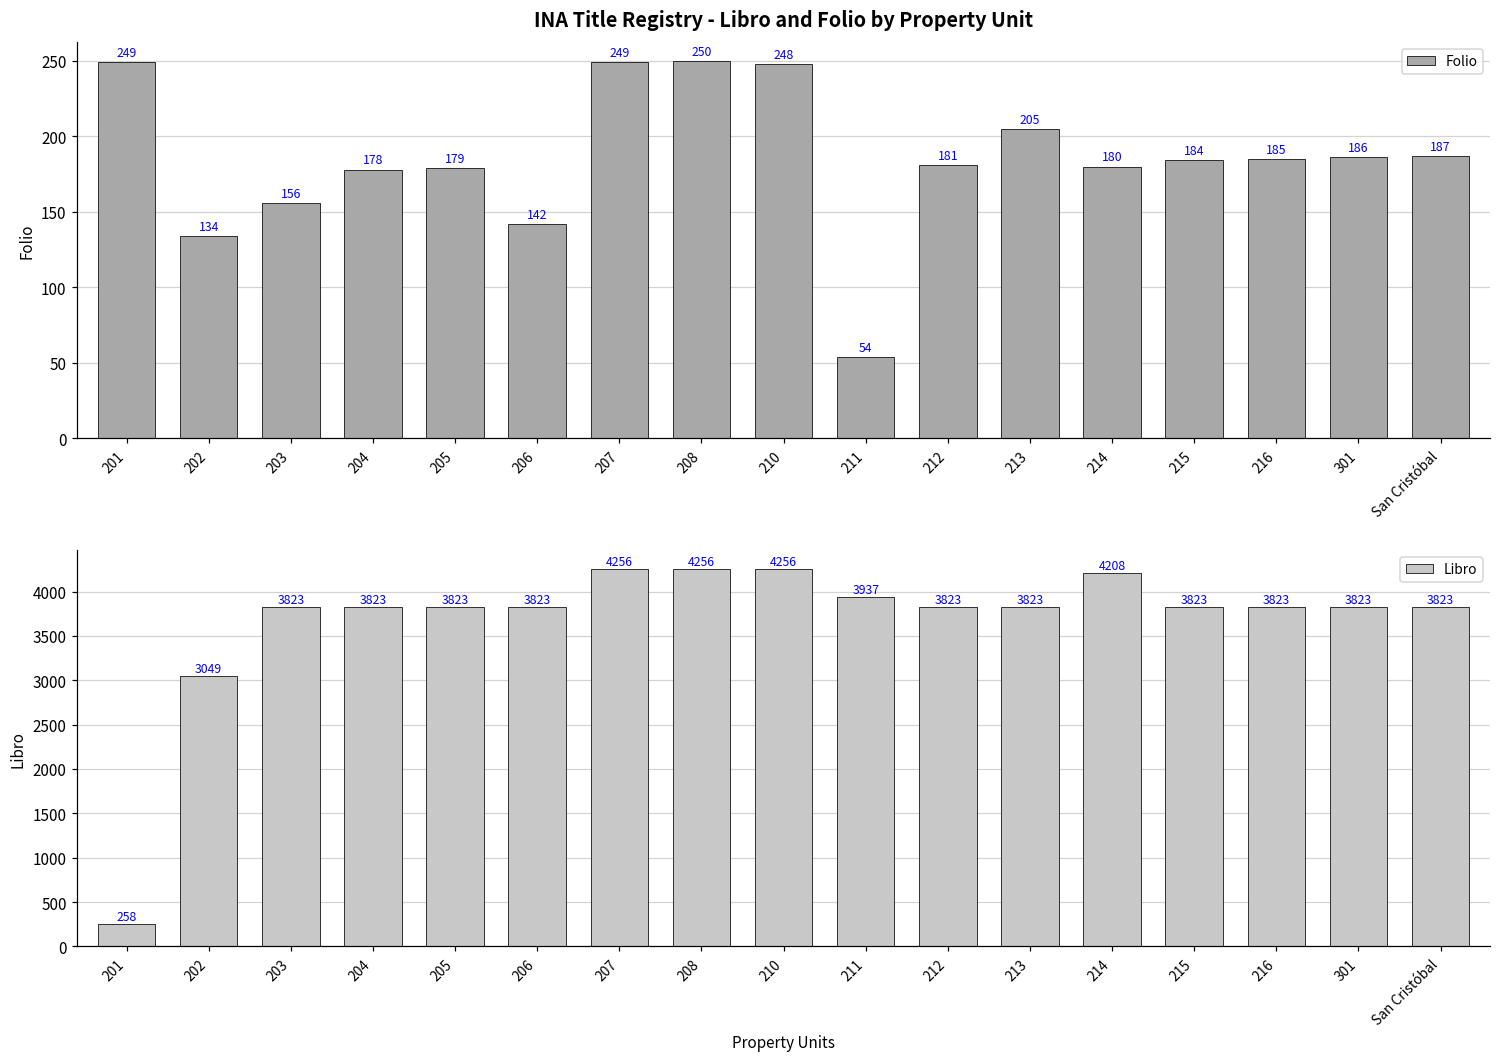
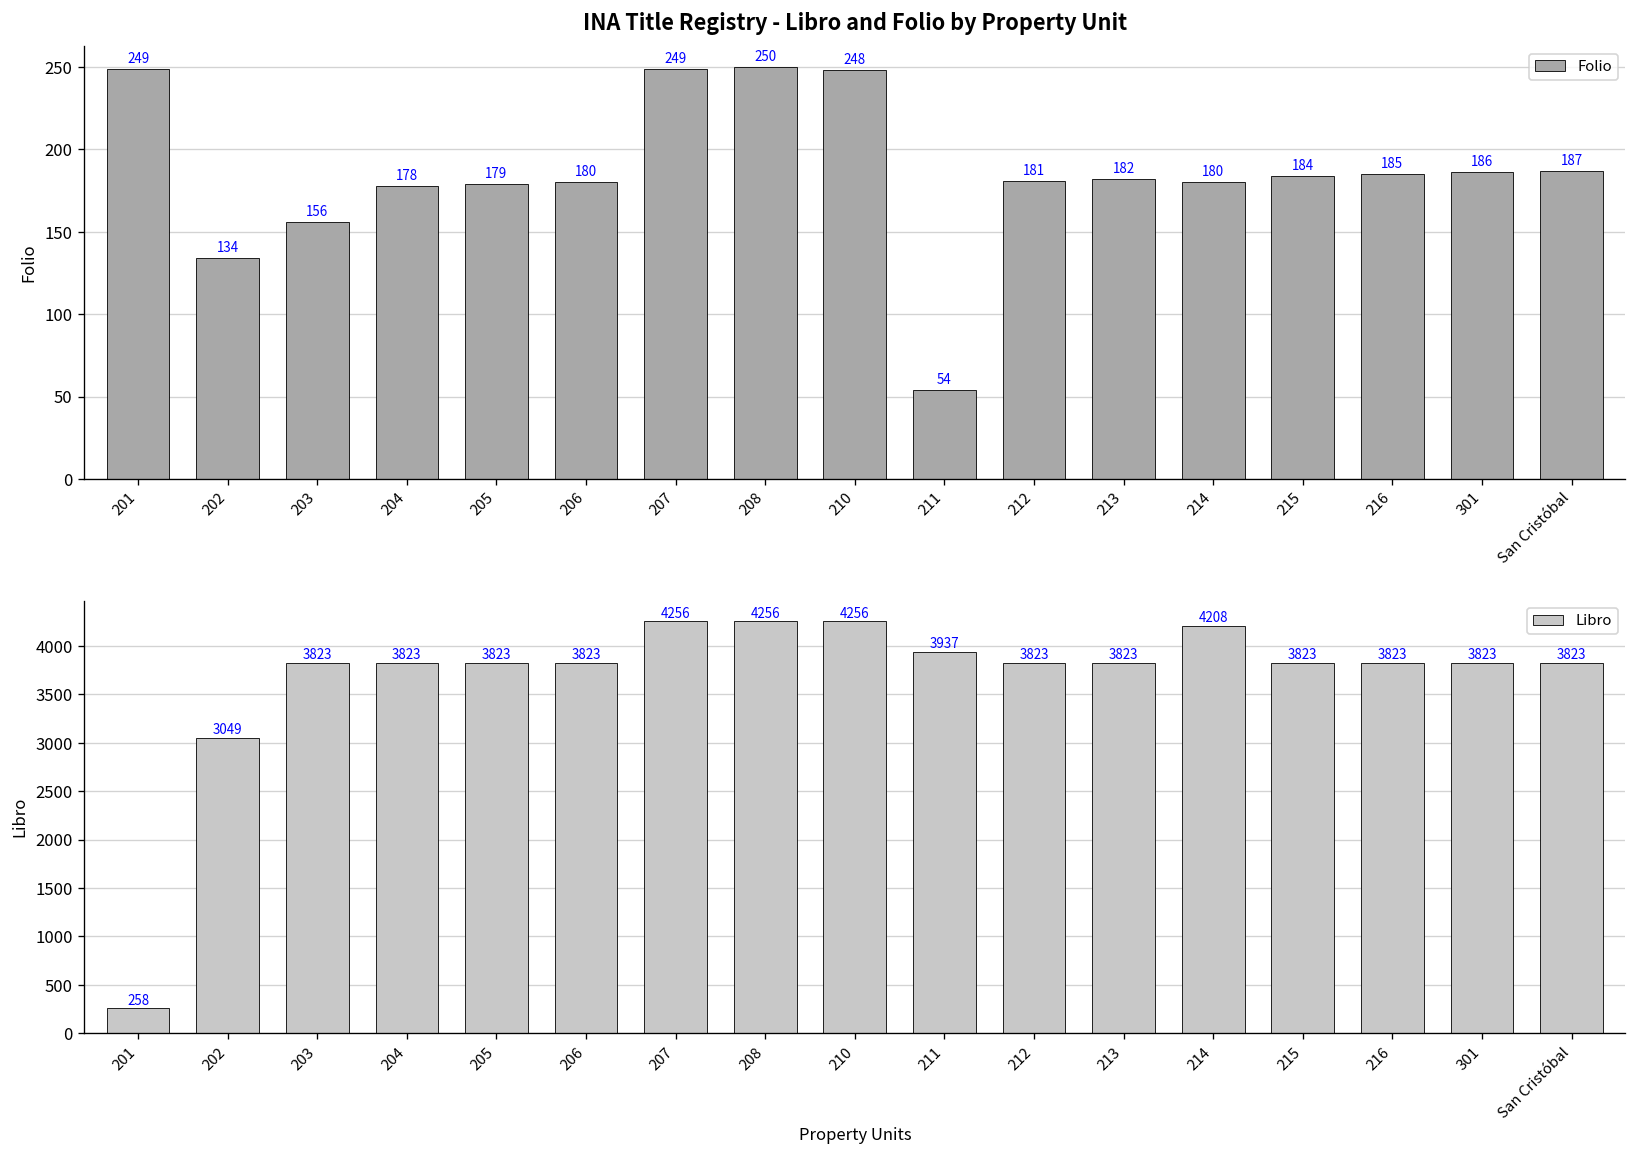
  {
    "INA Title Registry - Libro and Folio by Property Unit": {
      "201": 249,
      "202": 134,
      "203": 156,
      "204": 178,
      "205": 179,
-     "206": 142,
+     "206": 180,
      "207": 249,
      "208": 250,
      "210": 248,
      "211": 54,
      "212": 181,
-     "213": 205,
+     "213": 182,
      "214": 180,
      "215": 184,
      "216": 185,
      "301": 186,
      "San Cristóbal": 187
    }
  }
